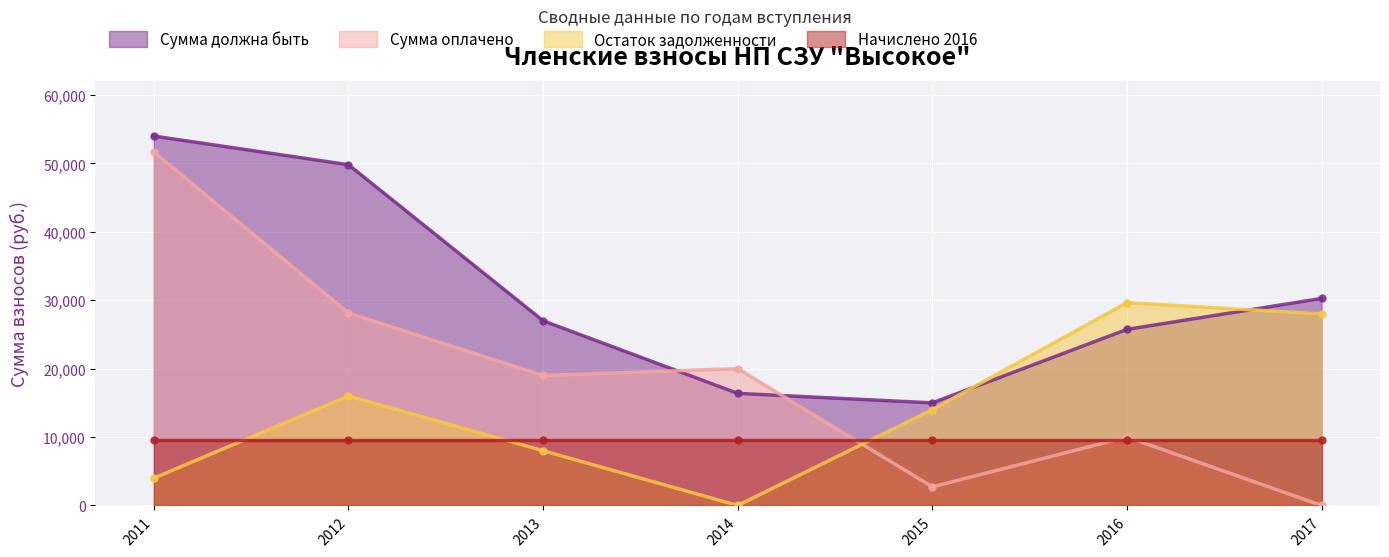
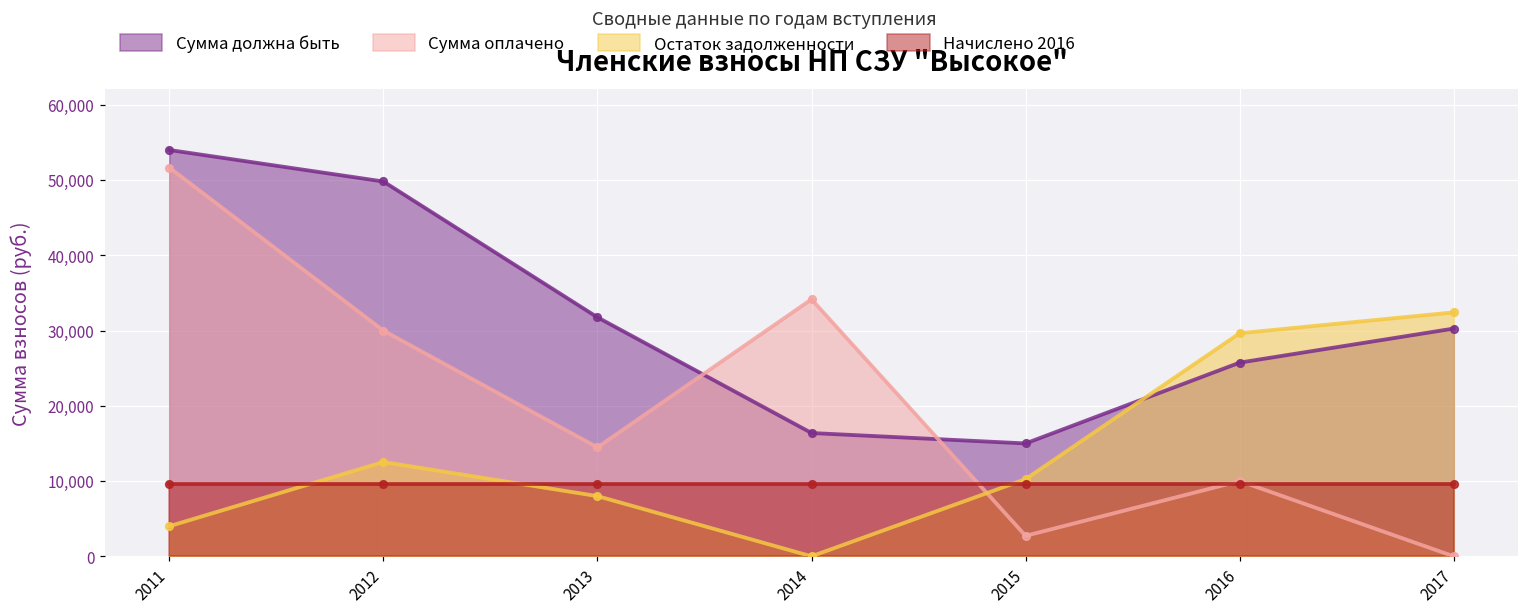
  {
    "Сумма должна быть": {
      "2011": "54,000",
      "2012": "50,000",
-     "2013": "27,000",
+     "2013": "32,000",
      "2014": "16,000",
      "2015": "15,000",
      "2016": "26,000",
      "2017": "30,000"
    },
    "Сумма оплачено": {
      "2011": "52,000",
-     "2012": "28,000",
-     "2013": "19,000",
-     "2014": "20,000",
+     "2012": "30,000",
+     "2013": "14,000",
+     "2014": "34,000",
      "2015": "3,000",
      "2016": "10,000",
      "2017": "0"
    },
    "Остаток задолженности": {
      "2011": "4,000",
-     "2012": "16,000",
+     "2012": "13,000",
      "2013": "8,000",
      "2014": "0",
-     "2015": "14,000",
+     "2015": "10,000",
      "2016": "30,000",
-     "2017": "28,000"
+     "2017": "32,000"
    },
    "Начислено 2016": {
      "2011": "10,000",
      "2012": "10,000",
      "2013": "10,000",
      "2014": "10,000",
      "2015": "10,000",
      "2016": "10,000",
      "2017": "10,000"
    }
  }
